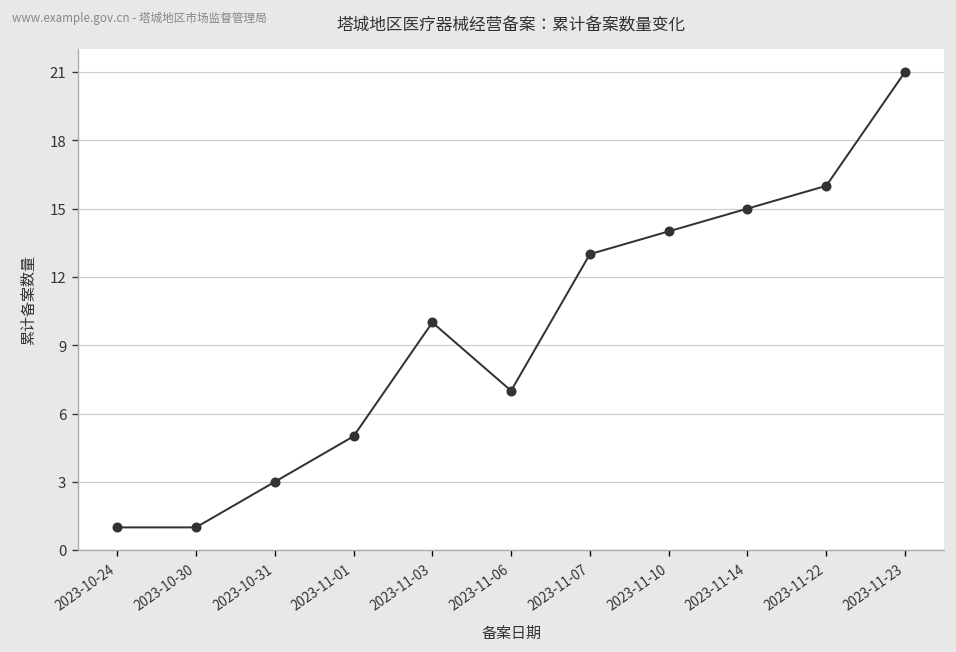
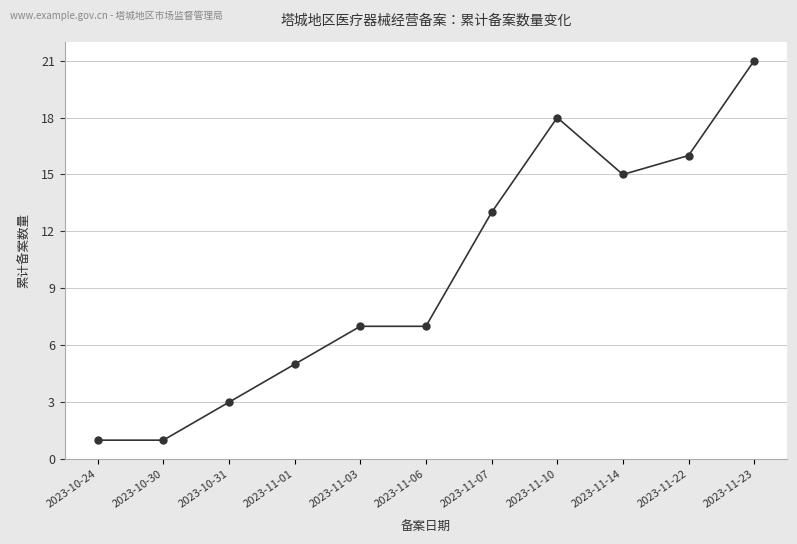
  {
    "2023-10-24": 1,
    "2023-10-30": 1,
    "2023-10-31": 3,
    "2023-11-01": 5,
-   "2023-11-03": 10,
+   "2023-11-03": 7,
    "2023-11-06": 7,
    "2023-11-07": 13,
-   "2023-11-10": 14,
+   "2023-11-10": 18,
    "2023-11-14": 15,
    "2023-11-22": 16,
    "2023-11-23": 21
  }
